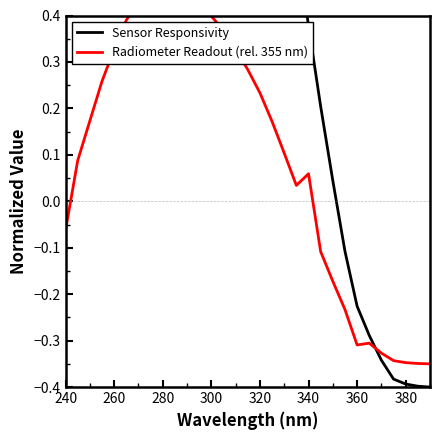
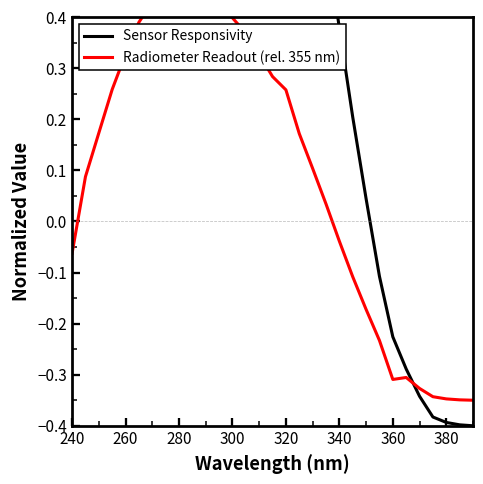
  {
    "Sensor Responsivity": {
      "360": -0.23,
      "380": -0.39
    },
    "Radiometer Readout (rel. 355 nm)": {
      "240": -0.06,
      "300": 0.40,
-     "320": 0.23,
-     "340": 0.06,
+     "320": 0.26,
+     "340": -0.04,
      "360": -0.31,
      "380": -0.35
    }
  }
